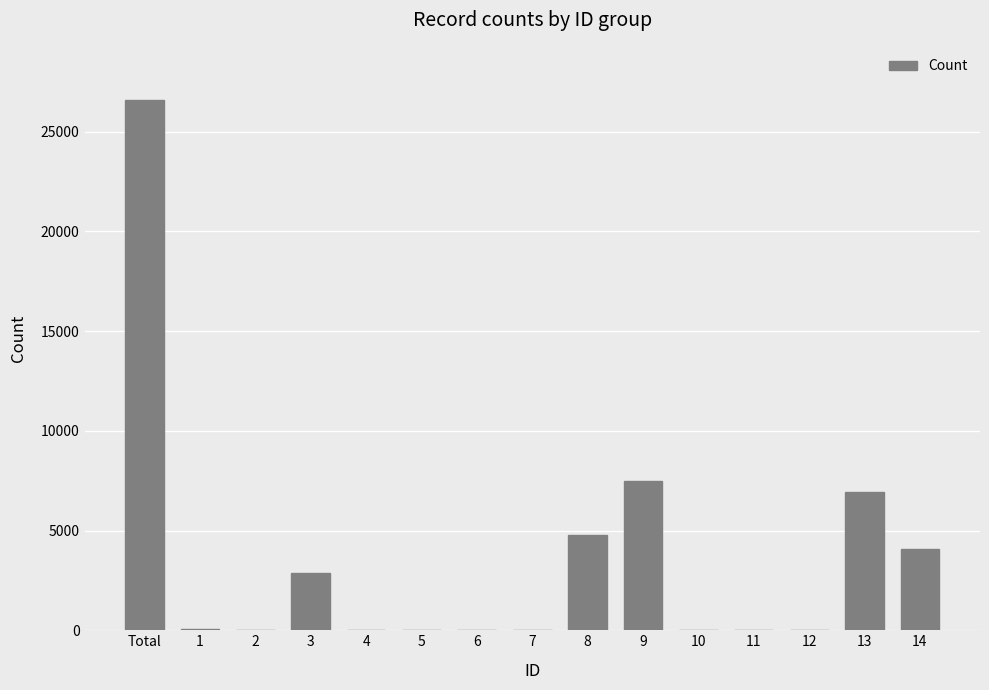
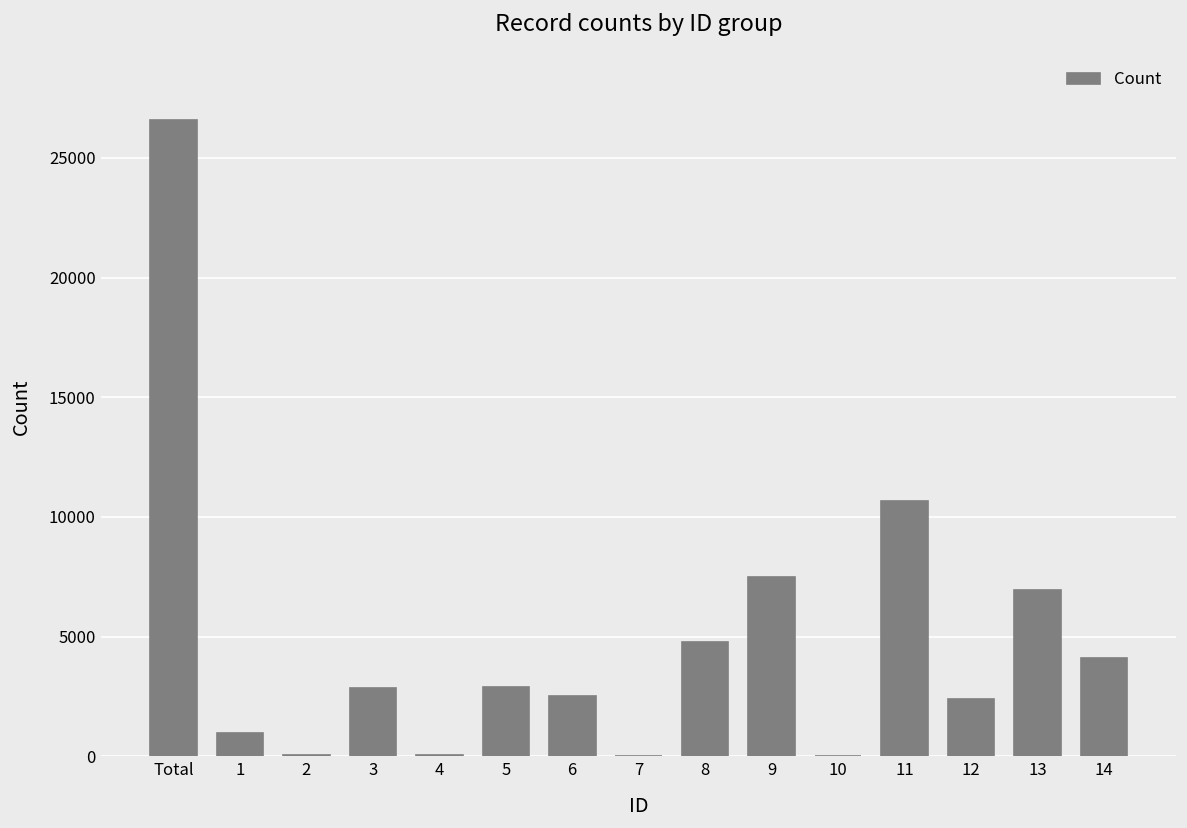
  {
    "Total": 26600,
-   "1": 0,
+   "1": 1000,
    "3": 2900,
-   "5": 0,
-   "6": 0,
+   "5": 2900,
+   "6": 2500,
    "8": 4800,
    "9": 7500,
-   "11": 0,
-   "12": 0,
+   "11": 10700,
+   "12": 2400,
    "13": 7000,
    "14": 4100
  }
